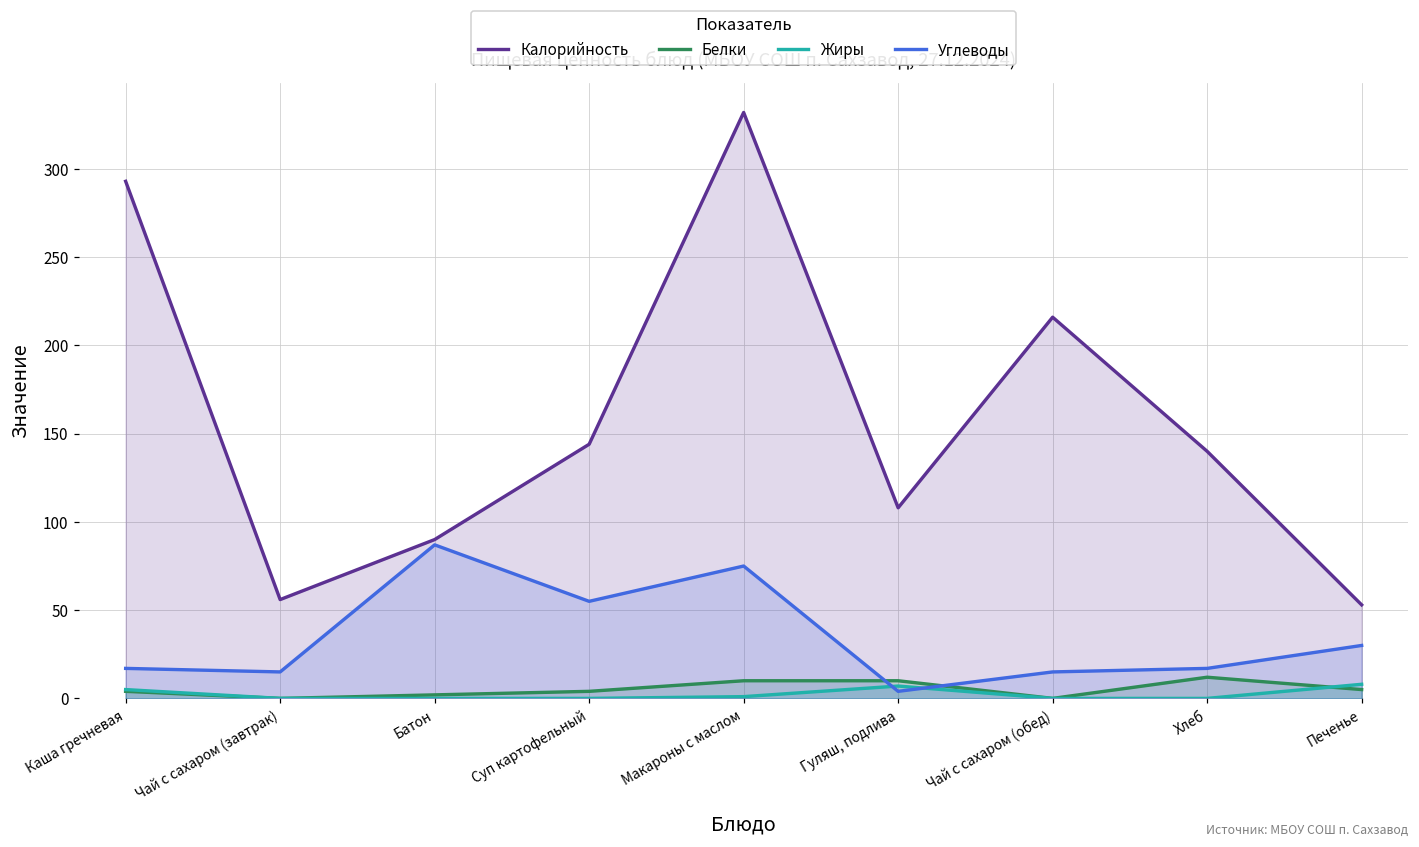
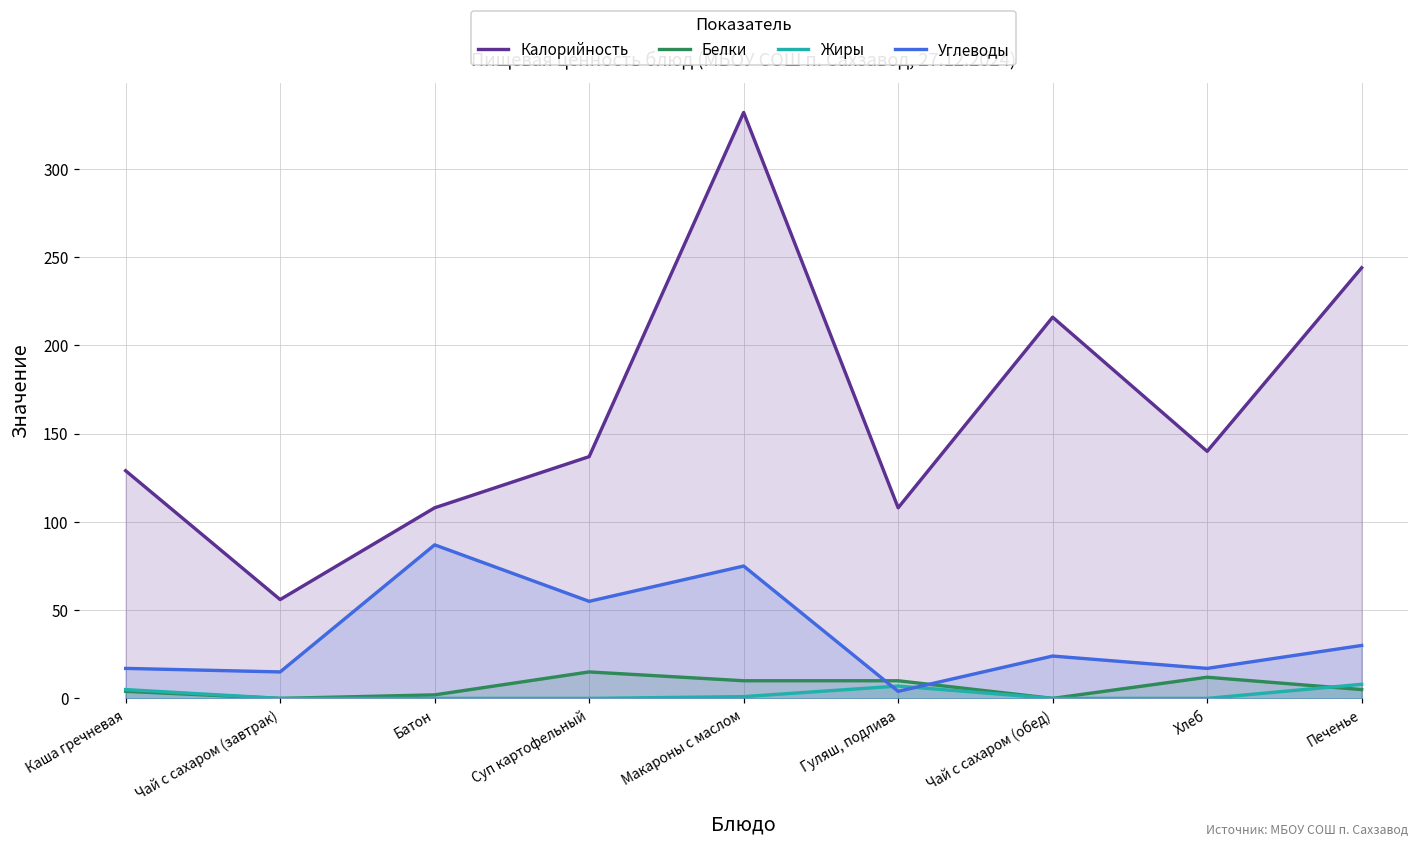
  {
    "Калорийность": {
-     "Каша гречневая": 293,
+     "Каша гречневая": 129,
      "Чай с сахаром (завтрак)": 56,
-     "Батон": 90,
-     "Суп картофельный": 144,
+     "Батон": 108,
+     "Суп картофельный": 137,
      "Макароны с маслом": 332,
      "Гуляш, подлива": 108,
      "Чай с сахаром (обед)": 216,
      "Хлеб": 140,
-     "Печенье": 53
+     "Печенье": 244
    },
    "Белки": {
      "Батон": 2,
-     "Суп картофельный": 4,
+     "Суп картофельный": 15,
      "Макароны с маслом": 10,
      "Гуляш, подлива": 10,
      "Хлеб": 12,
      "Печенье": 5
    },
    "Жиры": {
      "Батон": 0,
      "Суп картофельный": 0,
      "Макароны с маслом": 1,
      "Гуляш, подлива": 7,
      "Хлеб": 0,
      "Печенье": 8
    },
    "Углеводы": {
      "Каша гречневая": 17,
      "Чай с сахаром (завтрак)": 15,
      "Батон": 87,
      "Суп картофельный": 55,
      "Макароны с маслом": 75,
      "Гуляш, подлива": 4,
-     "Чай с сахаром (обед)": 15,
+     "Чай с сахаром (обед)": 24,
      "Хлеб": 17,
      "Печенье": 30
    }
  }
